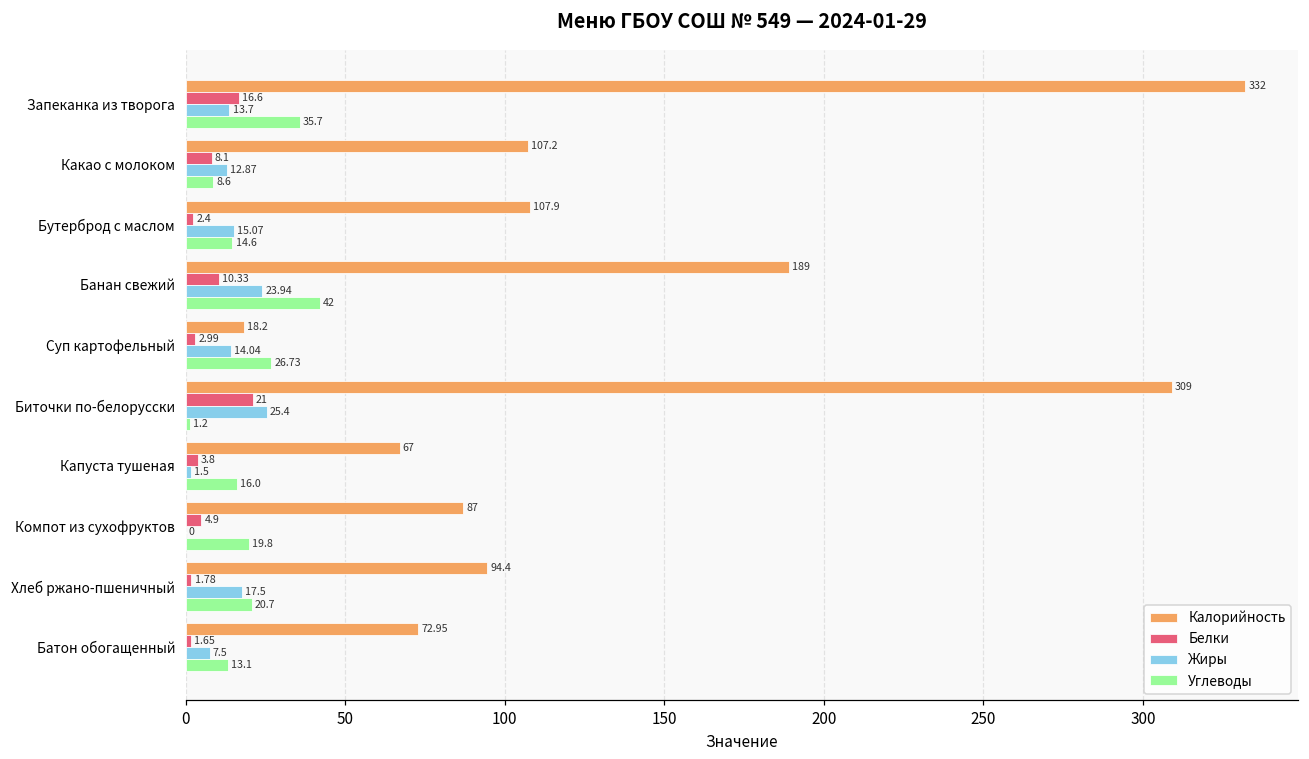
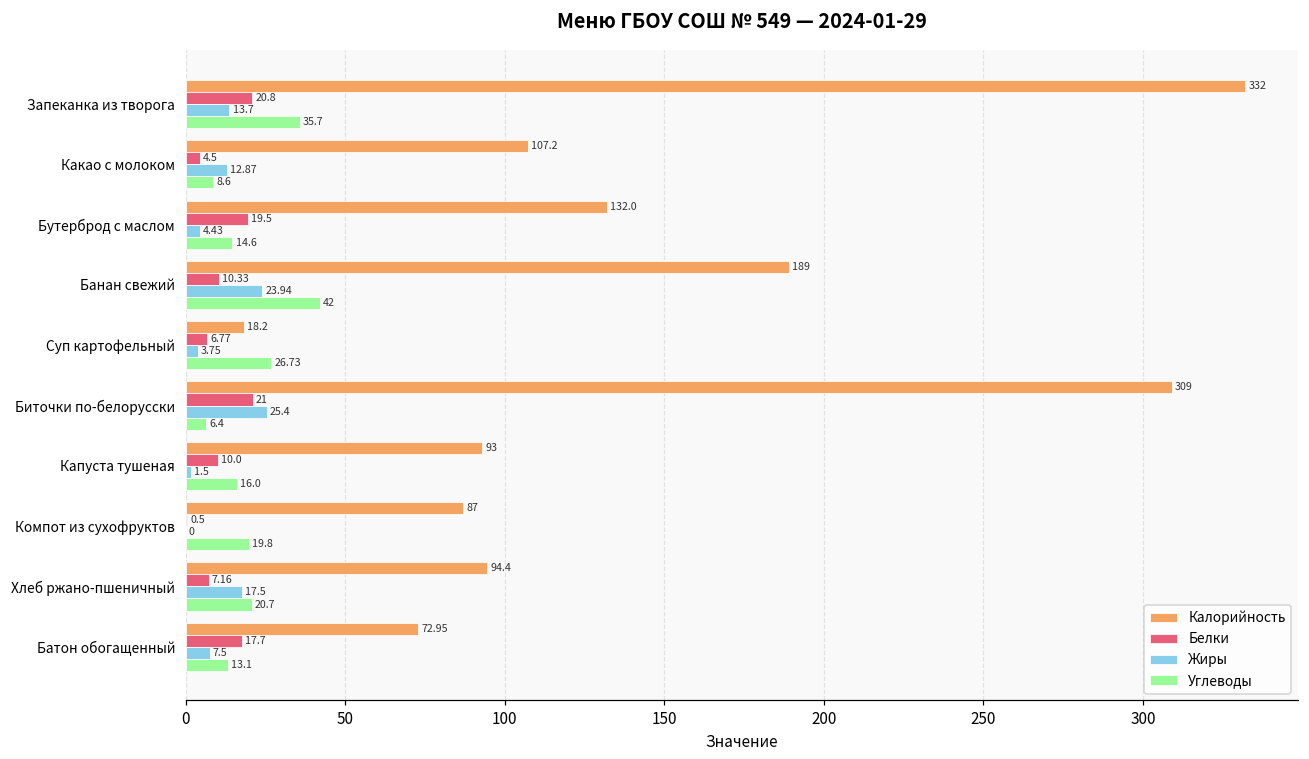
  {
    "Калорийность": {
      "Запеканка из творога": 332,
      "Какао с молоком": 107.2,
-     "Бутерброд с маслом": 107.9,
+     "Бутерброд с маслом": 132.0,
      "Банан свежий": 189,
      "Суп картофельный": 18.2,
      "Биточки по-белорусски": 309,
-     "Капуста тушеная": 67,
+     "Капуста тушеная": 93,
      "Компот из сухофруктов": 87,
      "Хлеб ржано-пшеничный": 94.4,
      "Батон обогащенный": 72.95
    },
    "Белки": {
-     "Запеканка из творога": 16.6,
-     "Какао с молоком": 8.1,
-     "Бутерброд с маслом": 2.4,
+     "Запеканка из творога": 20.8,
+     "Какао с молоком": 4.5,
+     "Бутерброд с маслом": 19.5,
      "Банан свежий": 10.33,
-     "Суп картофельный": 2.99,
+     "Суп картофельный": 6.77,
      "Биточки по-белорусски": 21,
-     "Капуста тушеная": 3.8,
-     "Компот из сухофруктов": 4.9,
-     "Хлеб ржано-пшеничный": 1.78,
-     "Батон обогащенный": 1.65
+     "Капуста тушеная": 10.0,
+     "Компот из сухофруктов": 0.5,
+     "Хлеб ржано-пшеничный": 7.16,
+     "Батон обогащенный": 17.7
    },
    "Жиры": {
      "Запеканка из творога": 13.7,
      "Какао с молоком": 12.87,
-     "Бутерброд с маслом": 15.07,
+     "Бутерброд с маслом": 4.43,
      "Банан свежий": 23.94,
-     "Суп картофельный": 14.04,
+     "Суп картофельный": 3.75,
      "Биточки по-белорусски": 25.4,
      "Капуста тушеная": 1.5,
      "Компот из сухофруктов": 0,
      "Хлеб ржано-пшеничный": 17.5,
      "Батон обогащенный": 7.5
    },
    "Углеводы": {
      "Запеканка из творога": 35.7,
      "Какао с молоком": 8.6,
      "Бутерброд с маслом": 14.6,
      "Банан свежий": 42,
      "Суп картофельный": 26.73,
-     "Биточки по-белорусски": 1.2,
+     "Биточки по-белорусски": 6.4,
      "Капуста тушеная": 16.0,
      "Компот из сухофруктов": 19.8,
      "Хлеб ржано-пшеничный": 20.7,
      "Батон обогащенный": 13.1
    }
  }
